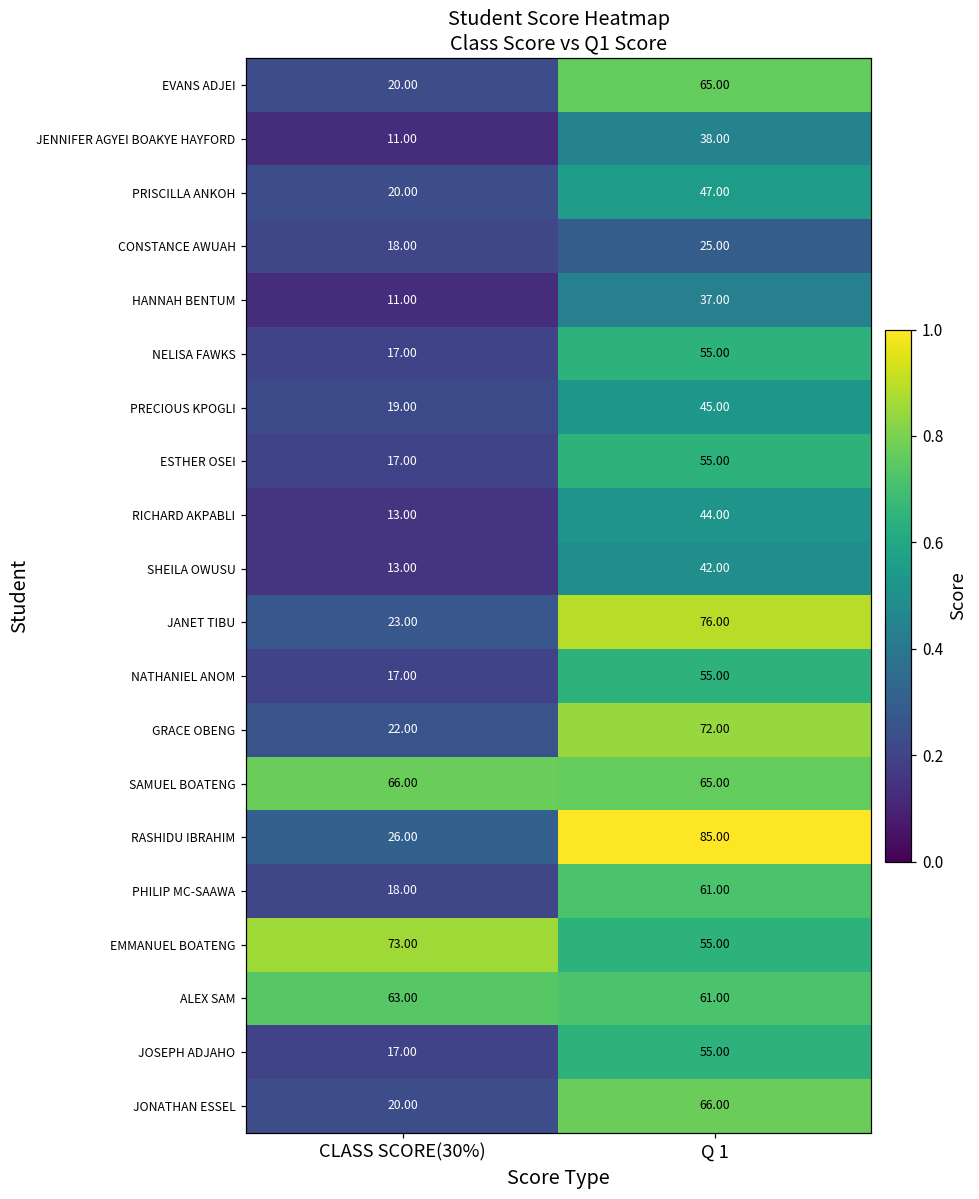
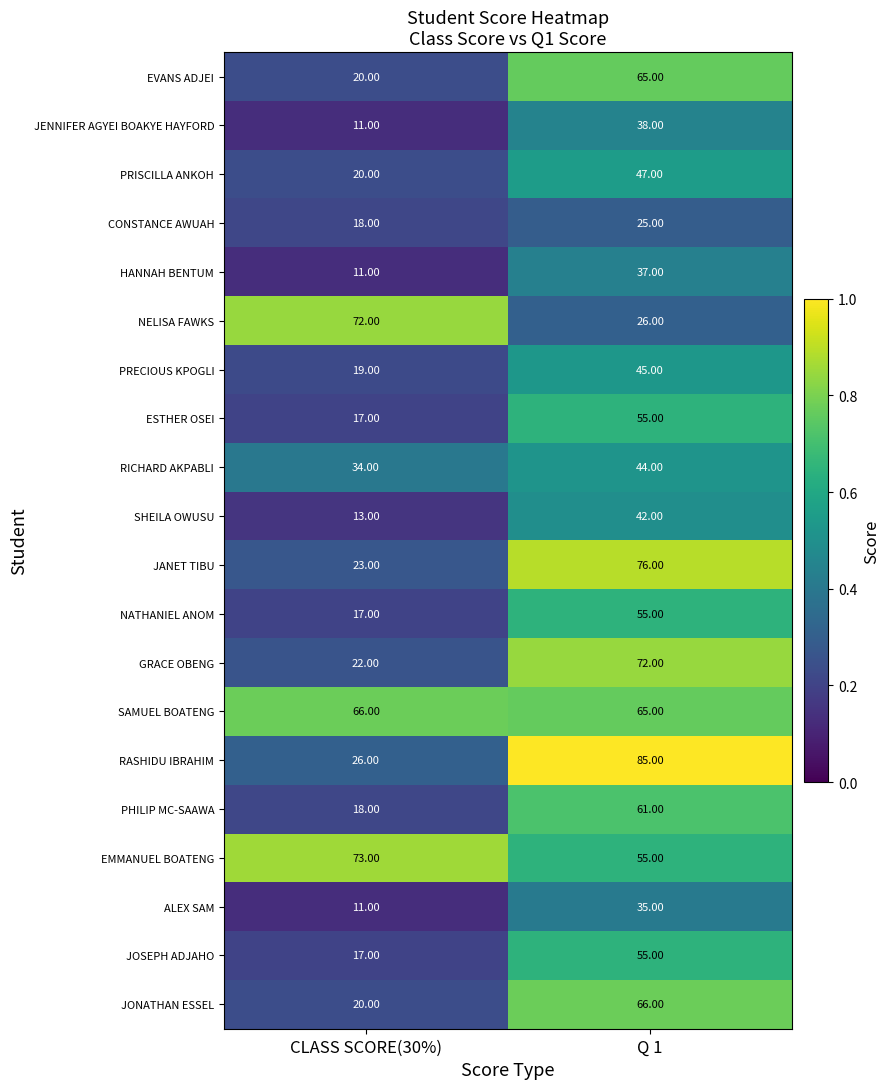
  {
    "EVANS ADJEI": {
      "CLASS SCORE(30%)": 20.00,
      "Q 1": 65.00
    },
    "JENNIFER AGYEI BOAKYE HAYFORD": {
      "CLASS SCORE(30%)": 11.00,
      "Q 1": 38.00
    },
    "PRISCILLA ANKOH": {
      "CLASS SCORE(30%)": 20.00,
      "Q 1": 47.00
    },
    "CONSTANCE AWUAH": {
      "CLASS SCORE(30%)": 18.00,
      "Q 1": 25.00
    },
    "HANNAH BENTUM": {
      "CLASS SCORE(30%)": 11.00,
      "Q 1": 37.00
    },
    "NELISA FAWKS": {
-     "CLASS SCORE(30%)": 17.00,
-     "Q 1": 55.00
+     "CLASS SCORE(30%)": 72.00,
+     "Q 1": 26.00
    },
    "PRECIOUS KPOGLI": {
      "CLASS SCORE(30%)": 19.00,
      "Q 1": 45.00
    },
    "ESTHER OSEI": {
      "CLASS SCORE(30%)": 17.00,
      "Q 1": 55.00
    },
    "RICHARD AKPABLI": {
-     "CLASS SCORE(30%)": 13.00,
+     "CLASS SCORE(30%)": 34.00,
      "Q 1": 44.00
    },
    "SHEILA OWUSU": {
      "CLASS SCORE(30%)": 13.00,
      "Q 1": 42.00
    },
    "JANET TIBU": {
      "CLASS SCORE(30%)": 23.00,
      "Q 1": 76.00
    },
    "NATHANIEL ANOM": {
      "CLASS SCORE(30%)": 17.00,
      "Q 1": 55.00
    },
    "GRACE OBENG": {
      "CLASS SCORE(30%)": 22.00,
      "Q 1": 72.00
    },
    "SAMUEL BOATENG": {
      "CLASS SCORE(30%)": 66.00,
      "Q 1": 65.00
    },
    "RASHIDU IBRAHIM": {
      "CLASS SCORE(30%)": 26.00,
      "Q 1": 85.00
    },
    "PHILIP MC-SAAWA": {
      "CLASS SCORE(30%)": 18.00,
      "Q 1": 61.00
    },
    "EMMANUEL BOATENG": {
      "CLASS SCORE(30%)": 73.00,
      "Q 1": 55.00
    },
    "ALEX SAM": {
-     "CLASS SCORE(30%)": 63.00,
-     "Q 1": 61.00
+     "CLASS SCORE(30%)": 11.00,
+     "Q 1": 35.00
    },
    "JOSEPH ADJAHO": {
      "CLASS SCORE(30%)": 17.00,
      "Q 1": 55.00
    },
    "JONATHAN ESSEL": {
      "CLASS SCORE(30%)": 20.00,
      "Q 1": 66.00
    }
  }
